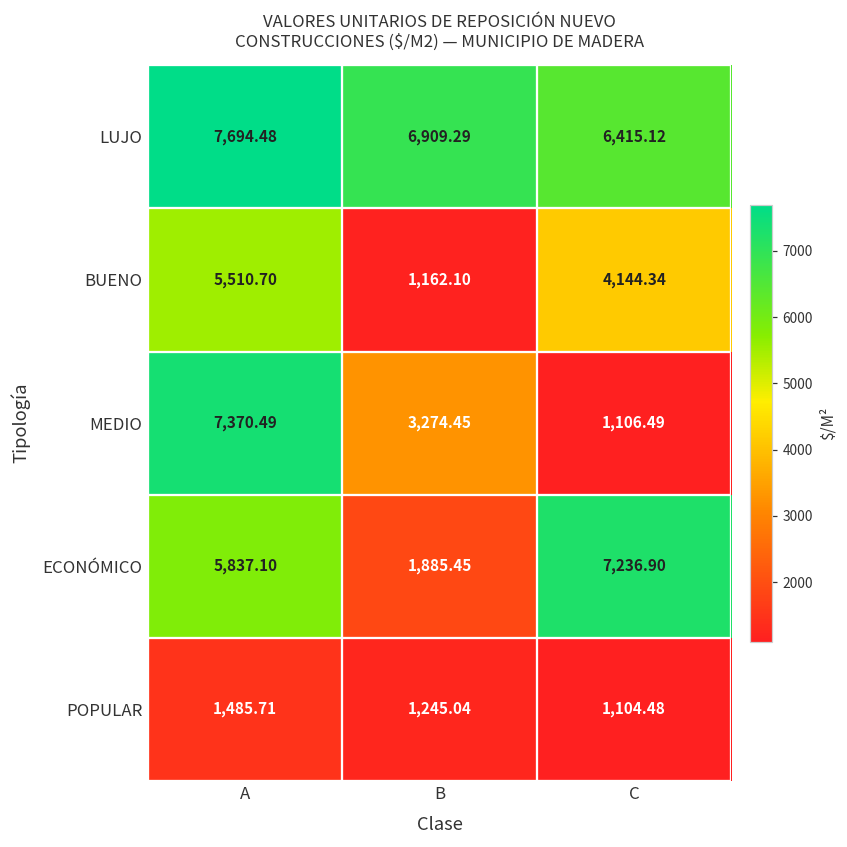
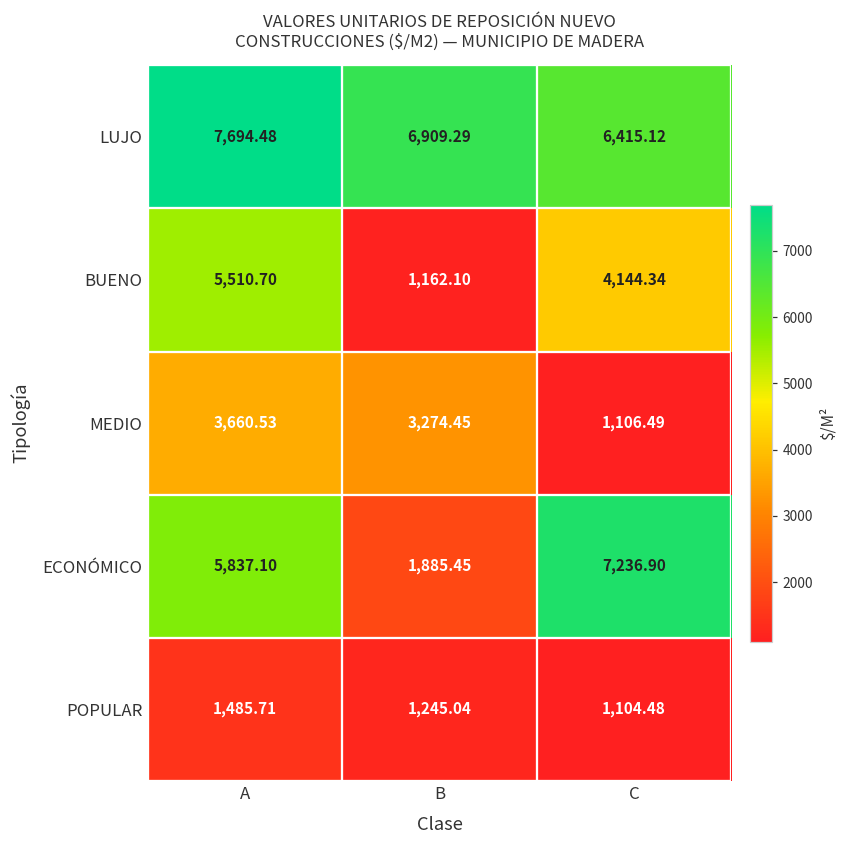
  {
    "LUJO": {
      "A": "7,694.48",
      "B": "6,909.29",
      "C": "6,415.12"
    },
    "BUENO": {
      "A": "5,510.70",
      "B": "1,162.10",
      "C": "4,144.34"
    },
    "MEDIO": {
-     "A": "7,370.49",
+     "A": "3,660.53",
      "B": "3,274.45",
      "C": "1,106.49"
    },
    "ECONÓMICO": {
      "A": "5,837.10",
      "B": "1,885.45",
      "C": "7,236.90"
    },
    "POPULAR": {
      "A": "1,485.71",
      "B": "1,245.04",
      "C": "1,104.48"
    }
  }
